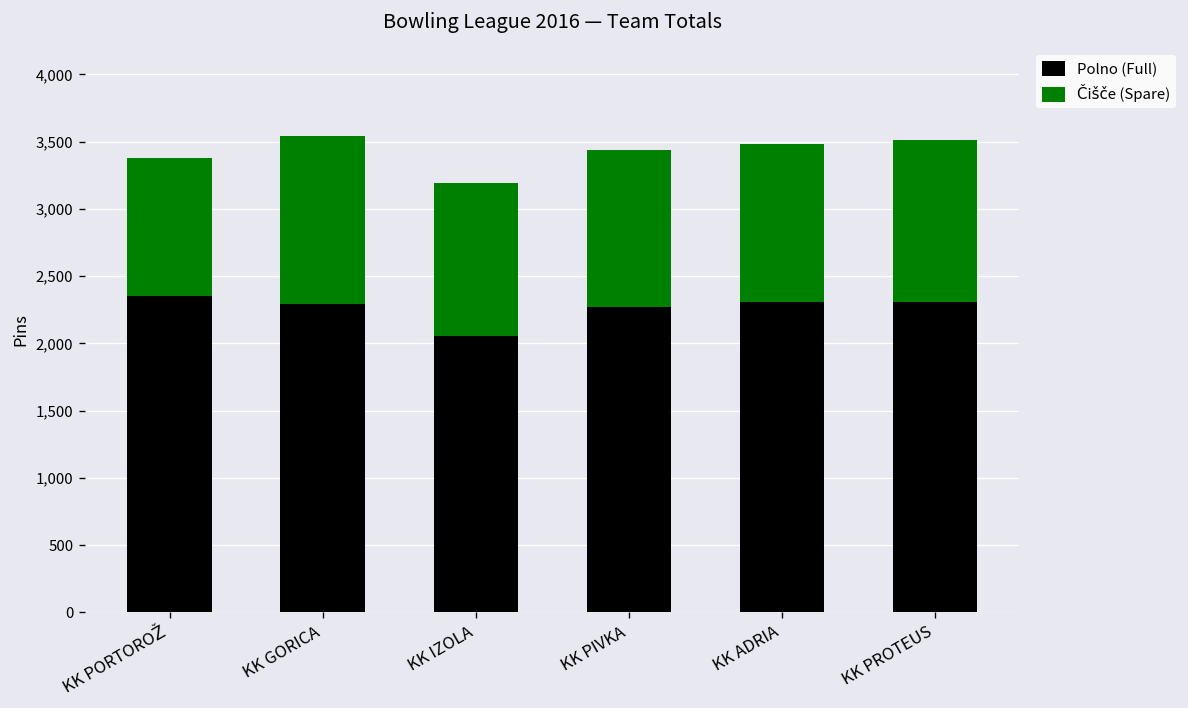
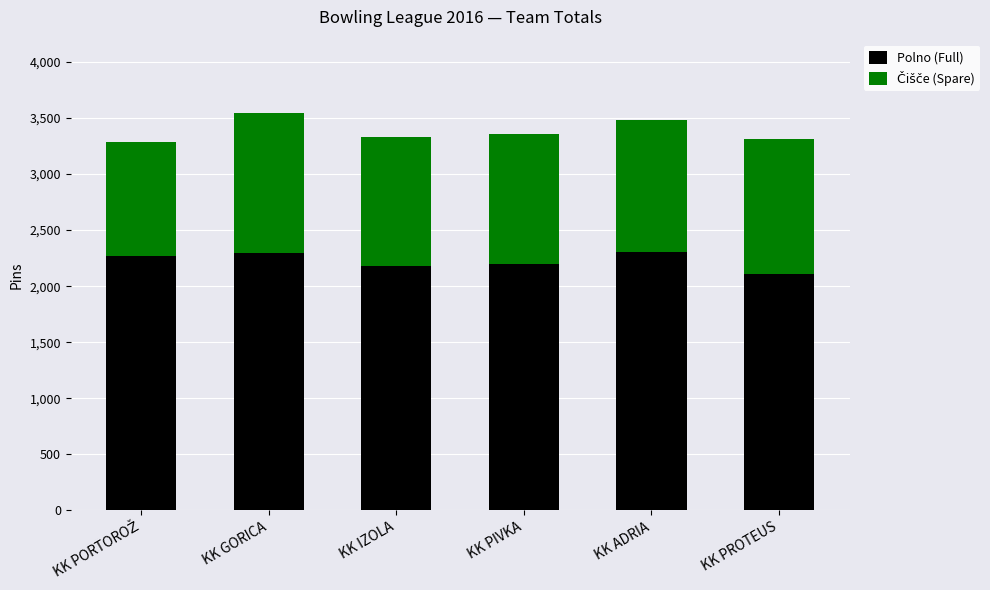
  {
    "Polno (Full)": {
-     "KK PORTOROŽ": "2,360",
+     "KK PORTOROŽ": "2,270",
      "KK GORICA": "2,300",
-     "KK IZOLA": "2,050",
-     "KK PIVKA": "2,270",
+     "KK IZOLA": "2,180",
+     "KK PIVKA": "2,200",
      "KK ADRIA": "2,310",
-     "KK PROTEUS": "2,310"
+     "KK PROTEUS": "2,110"
    },
    "Čišče (Spare)": {
      "KK PORTOROŽ": "1,030",
      "KK GORICA": "1,250",
      "KK IZOLA": "1,140",
      "KK PIVKA": "1,170",
      "KK ADRIA": "1,180",
      "KK PROTEUS": "1,200"
    }
  }
